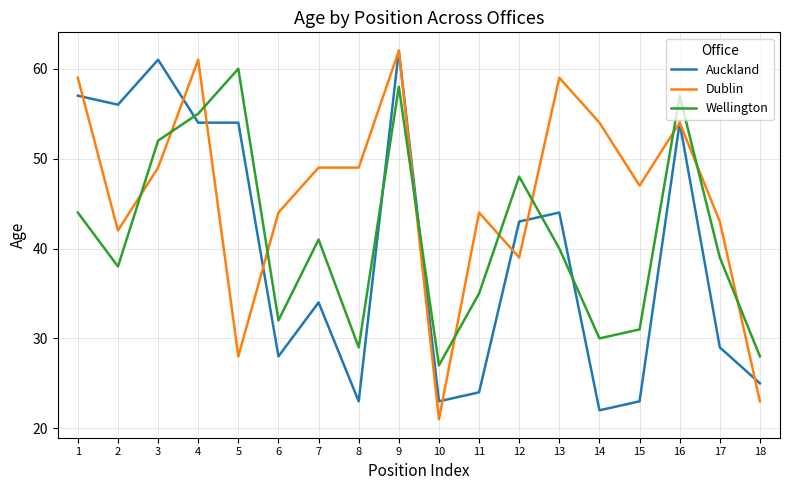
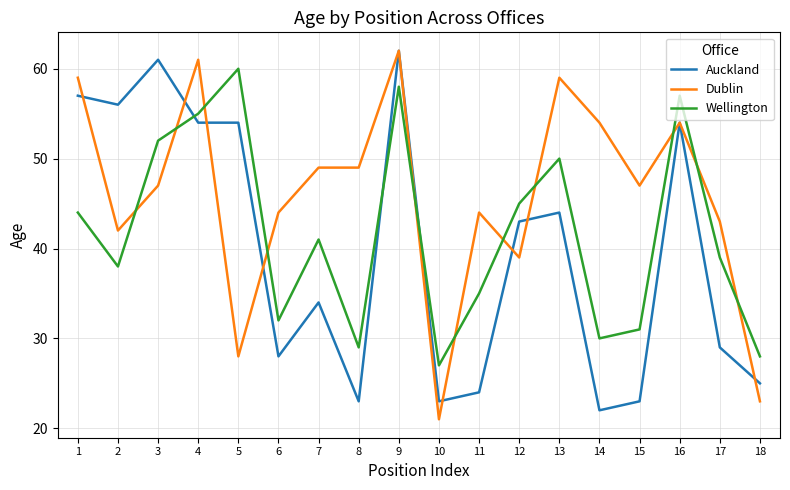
  {
    "Auckland": {
      "1": 57,
      "2": 56,
      "3": 61,
      "4": 54,
      "5": 54,
      "6": 28,
      "7": 34,
      "8": 23,
      "10": 23,
      "11": 24,
      "12": 43,
      "13": 44,
      "14": 22,
      "15": 23,
      "17": 29,
      "18": 25
    },
    "Dublin": {
      "1": 59,
      "2": 42,
-     "3": 49,
+     "3": 47,
      "4": 61,
      "5": 28,
      "6": 44,
      "7": 49,
      "8": 49,
      "10": 21,
      "11": 44,
      "12": 39,
      "13": 59,
      "14": 54,
      "15": 47,
      "17": 43,
      "18": 23
    },
    "Wellington": {
      "1": 44,
      "2": 38,
      "3": 52,
      "4": 55,
      "5": 60,
      "6": 32,
      "7": 41,
      "8": 29,
      "9": 58,
      "10": 27,
      "11": 35,
-     "12": 48,
-     "13": 40,
+     "12": 45,
+     "13": 50,
      "14": 30,
      "15": 31,
      "17": 39,
      "18": 28
    }
  }
